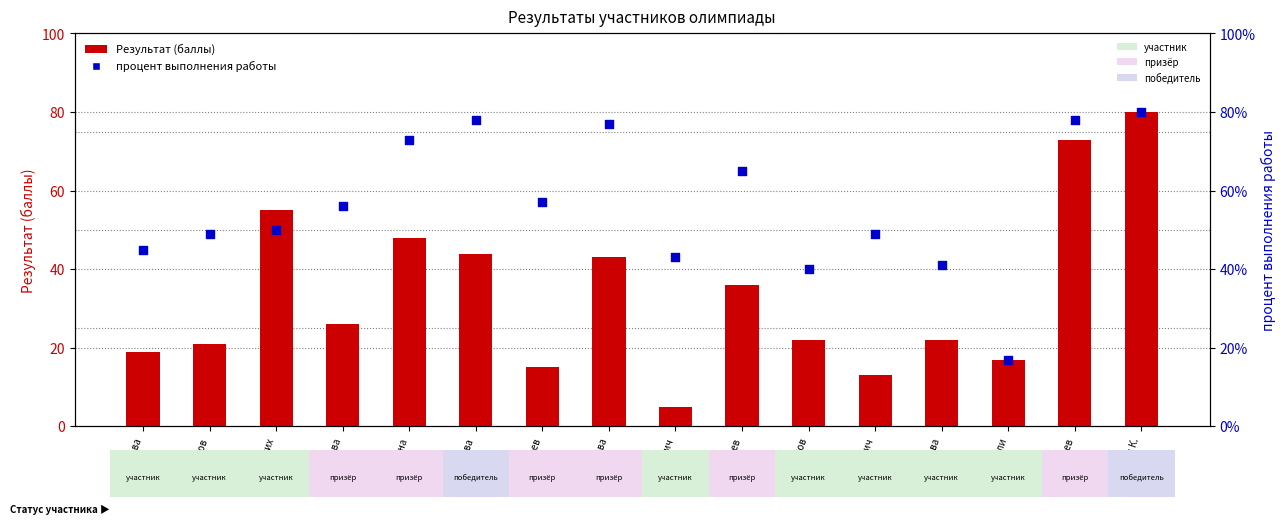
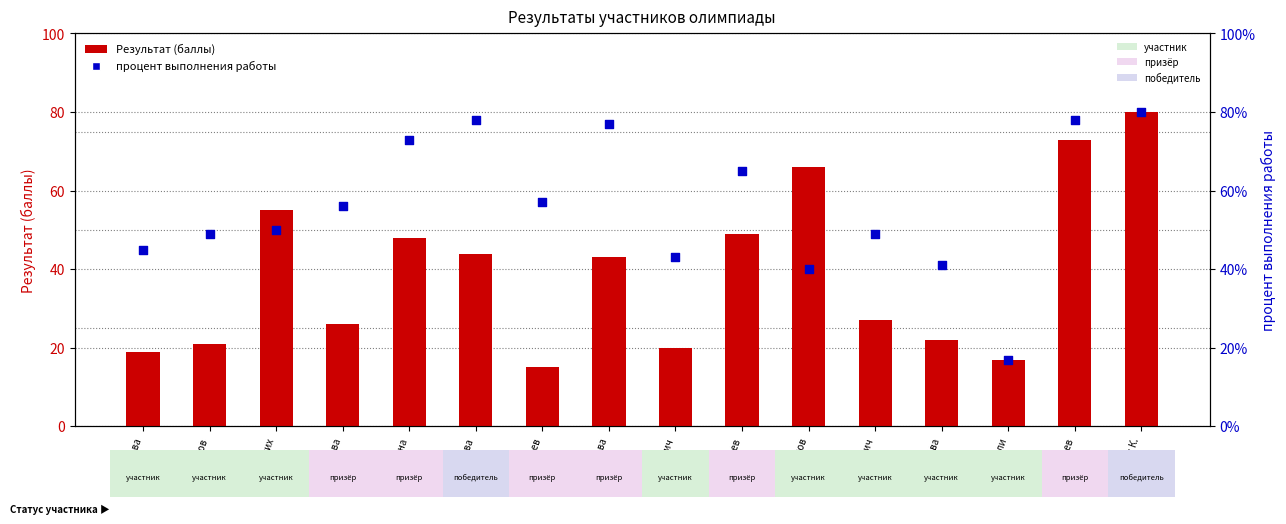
  {
    "Результат (баллы)": {
      "Магомедова": 19,
      "Ибрагимов": 21,
      "Долгих": 55,
      "Кучиева": 26,
      "Касаткина": 48,
      "Сатубалова": 44,
      "Чахоев": 15,
      "Юсупова": 43,
-     "Богаевич": 5,
-     "Галаев": 36,
-     "Ельников": 22,
-     "Русакевич": 13,
+     "Богаевич": 20,
+     "Галаев": 49,
+     "Ельников": 66,
+     "Русакевич": 27,
      "Чахоева": 22,
      "Гулиашвили": 17,
      "Моргоев": 73,
      "Богаевич К.": 80
    }
  }
